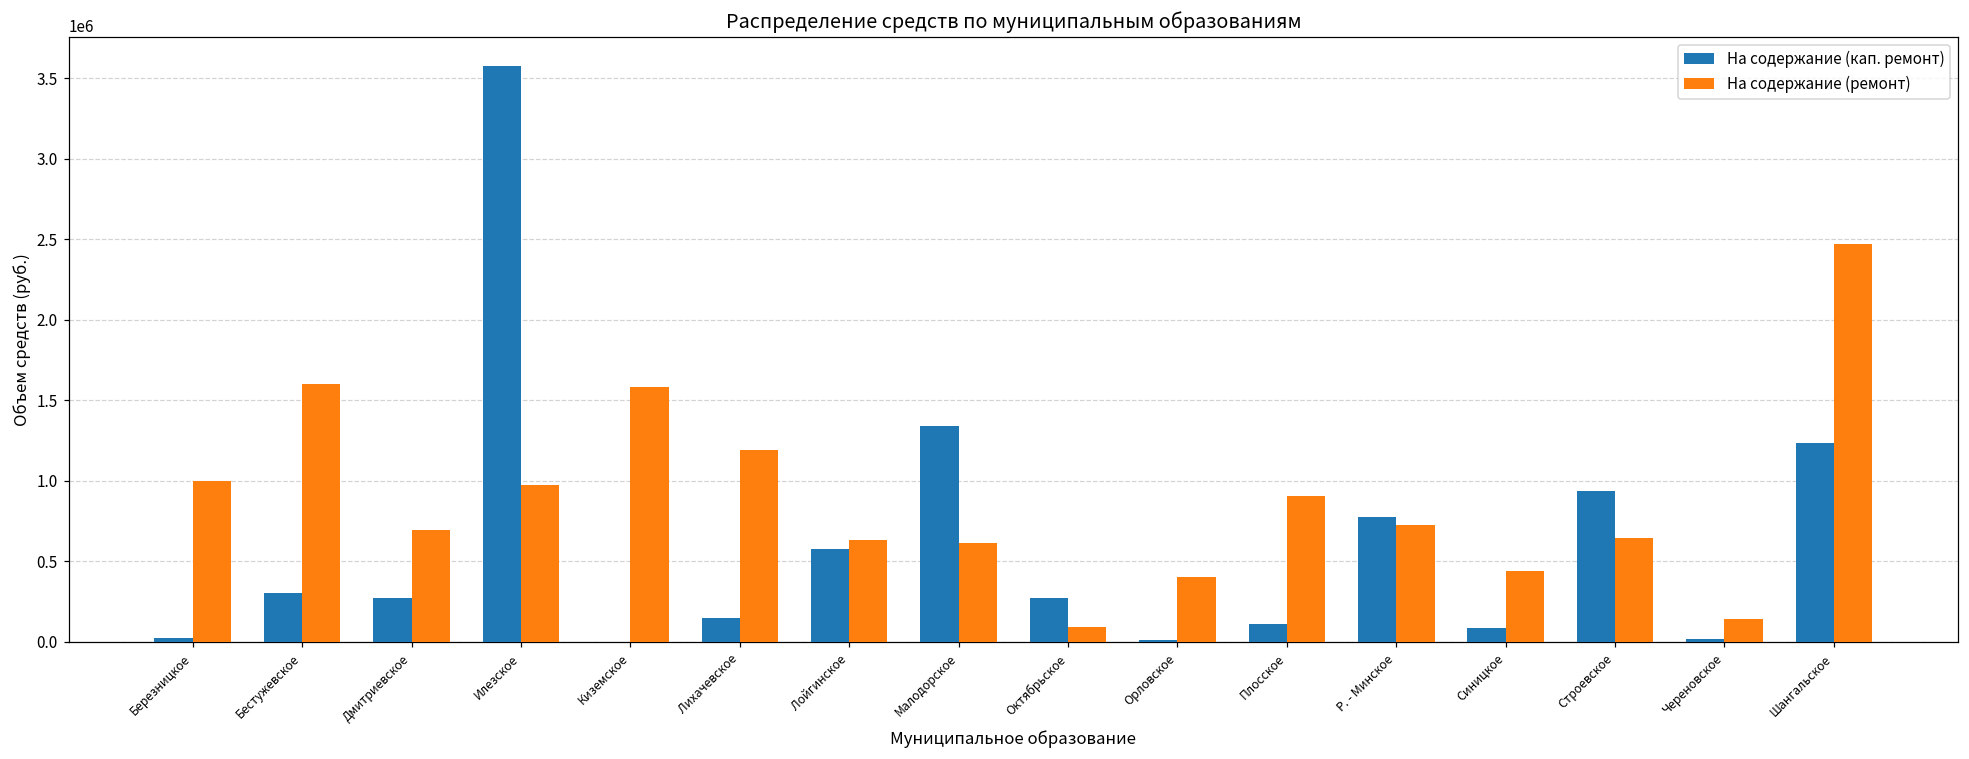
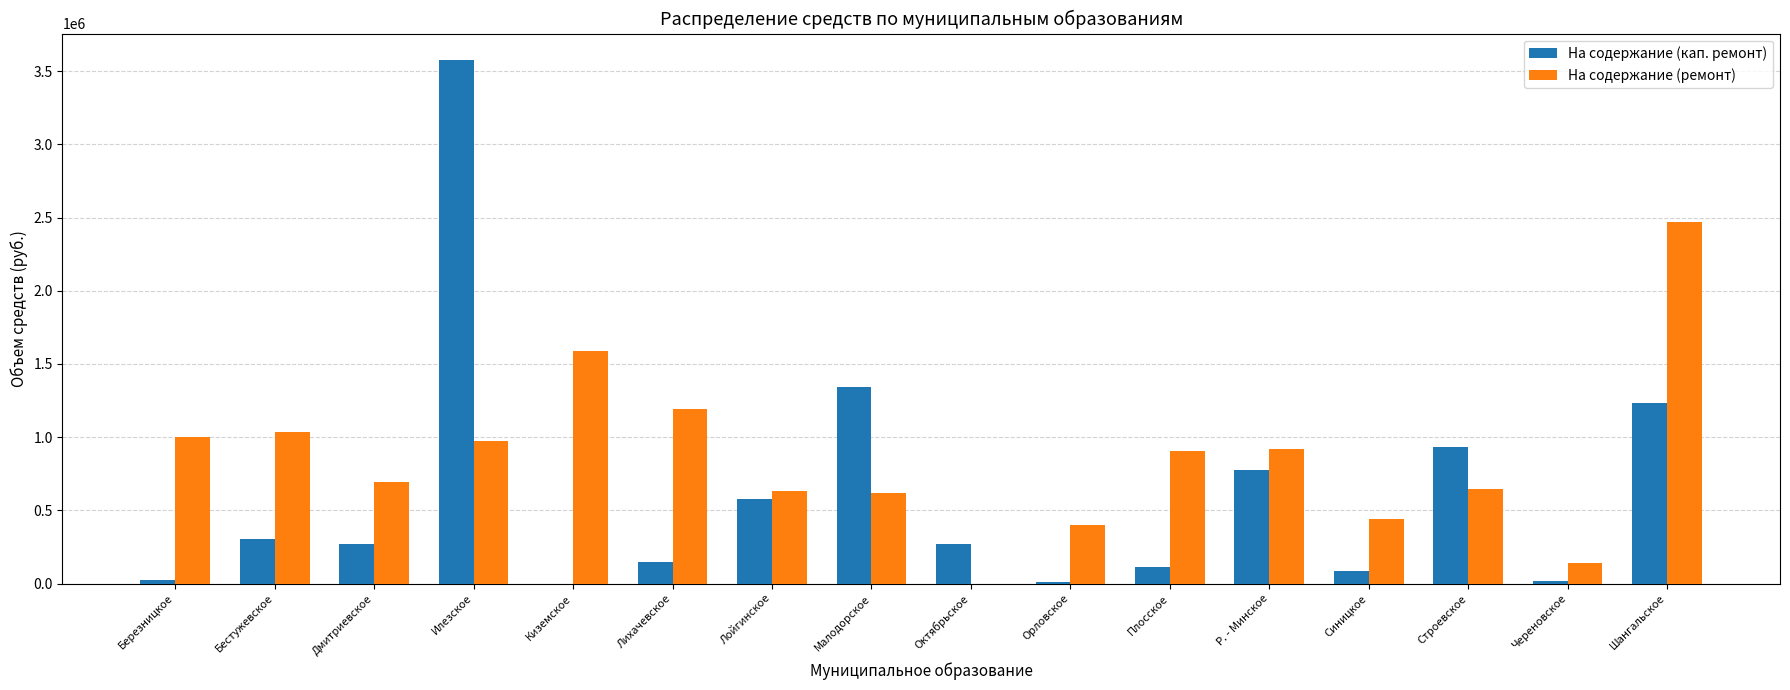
  {
    "На содержание (кап. ремонт)": {
      "Березницкое": 30000,
      "Бестужевское": 300000,
      "Дмитриевское": 270000,
      "Илезское": 3580000,
      "Киземское": 0,
      "Лихачевское": 150000,
      "Лойгинское": 580000,
      "Малодорское": 1340000,
      "Октябрьское": 270000,
      "Плосское": 110000,
      "Р. - Минское": 780000,
      "Синицкое": 90000,
      "Строевское": 930000,
      "Шангальское": 1240000
    },
    "На содержание (ремонт)": {
      "Березницкое": 1000000,
-     "Бестужевское": 1600000,
+     "Бестужевское": 1040000,
      "Дмитриевское": 690000,
      "Илезское": 970000,
      "Киземское": 1590000,
      "Лихачевское": 1190000,
      "Лойгинское": 630000,
      "Малодорское": 620000,
-     "Октябрьское": 100000,
+     "Октябрьское": 0,
      "Орловское": 400000,
      "Плосское": 900000,
-     "Р. - Минское": 730000,
+     "Р. - Минское": 920000,
      "Синицкое": 440000,
      "Строевское": 650000,
      "Череновское": 140000,
      "Шангальское": 2470000
    }
  }
